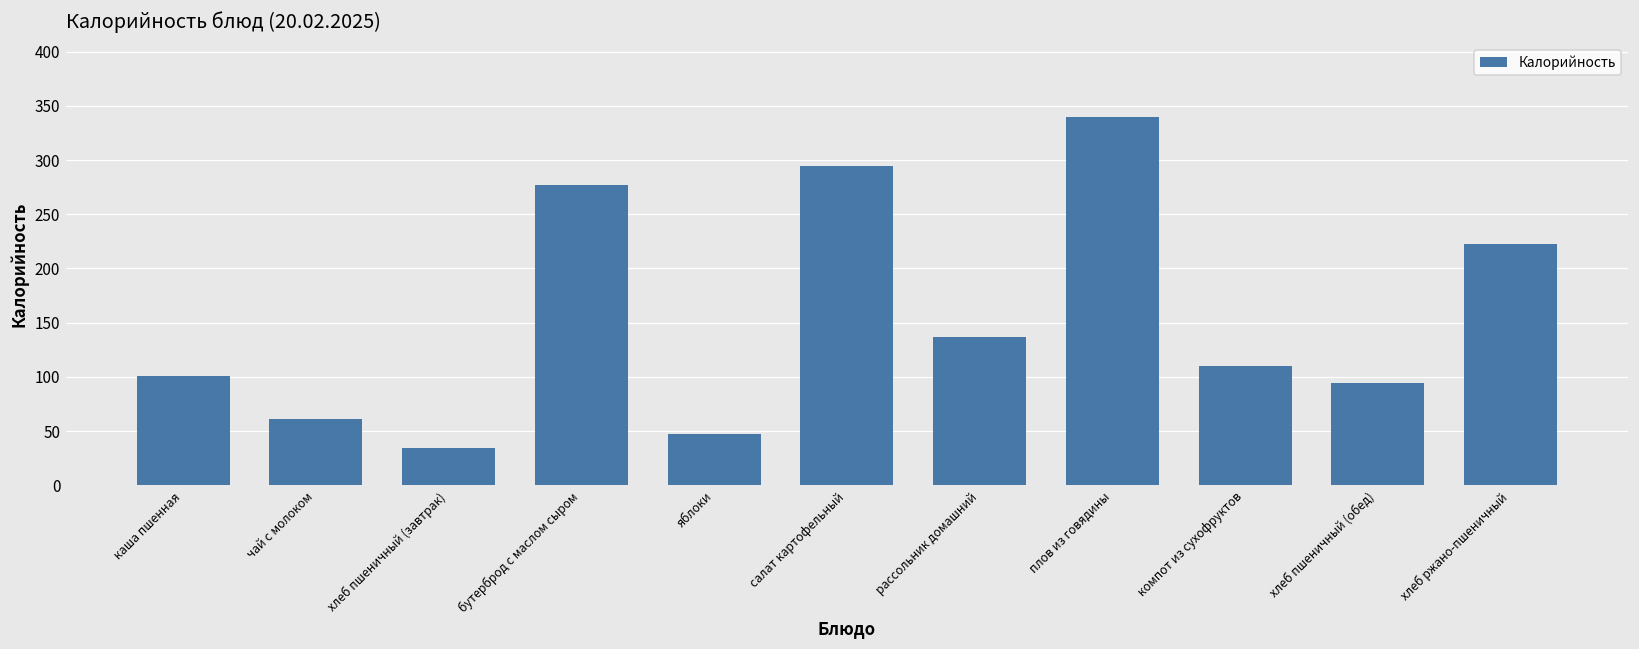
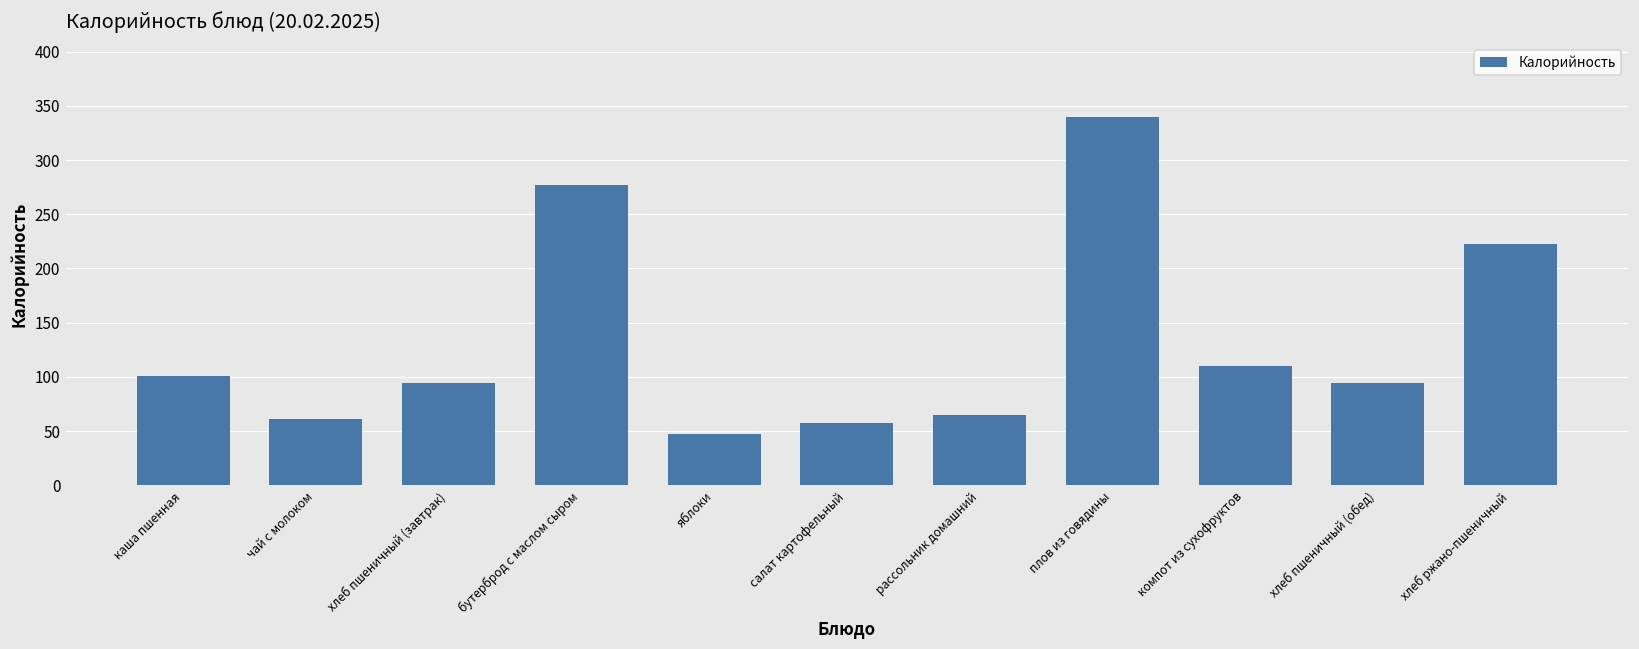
  {
    "каша пшенная": 100,
    "чай с молоком": 60,
-   "хлеб пшеничный (завтрак)": 30,
+   "хлеб пшеничный (завтрак)": 90,
    "бутерброд с маслом сыром": 280,
    "яблоки": 50,
-   "салат картофельный": 290,
-   "рассольник домашний": 140,
+   "салат картофельный": 60,
+   "рассольник домашний": 60,
    "плов из говядины": 340,
    "компот из сухофруктов": 110,
    "хлеб пшеничный (обед)": 90,
    "хлеб ржано-пшеничный": 220
  }
